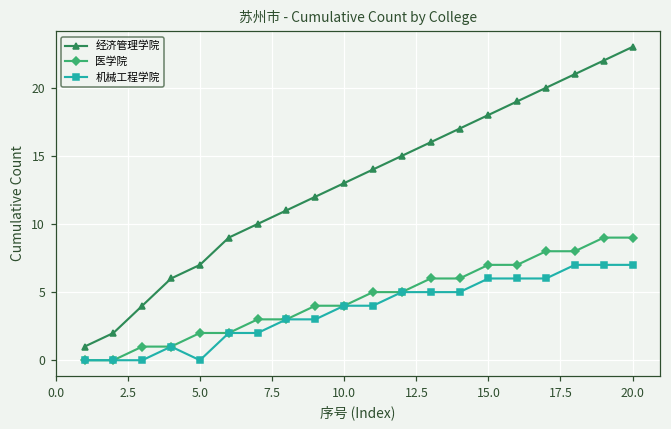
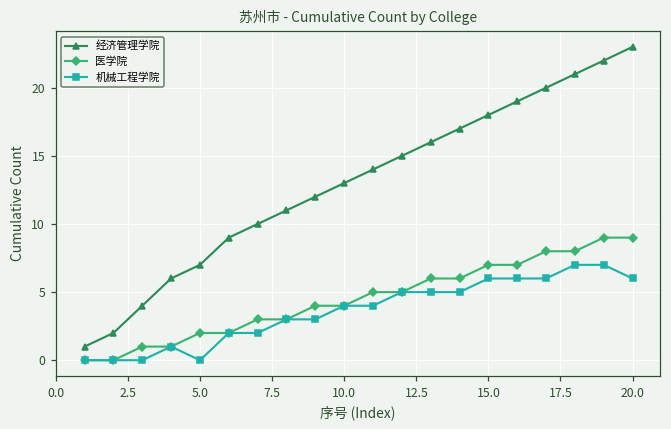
  {
    "机械工程学院": {
      "5.0": 0,
      "15.0": 6,
-     "20.0": 7
+     "20.0": 6
    }
  }
